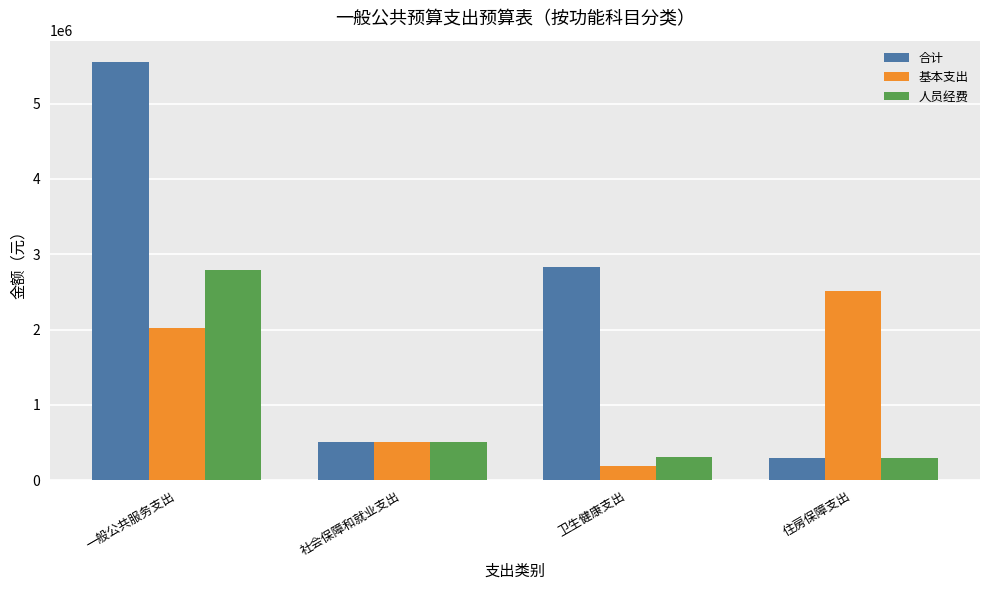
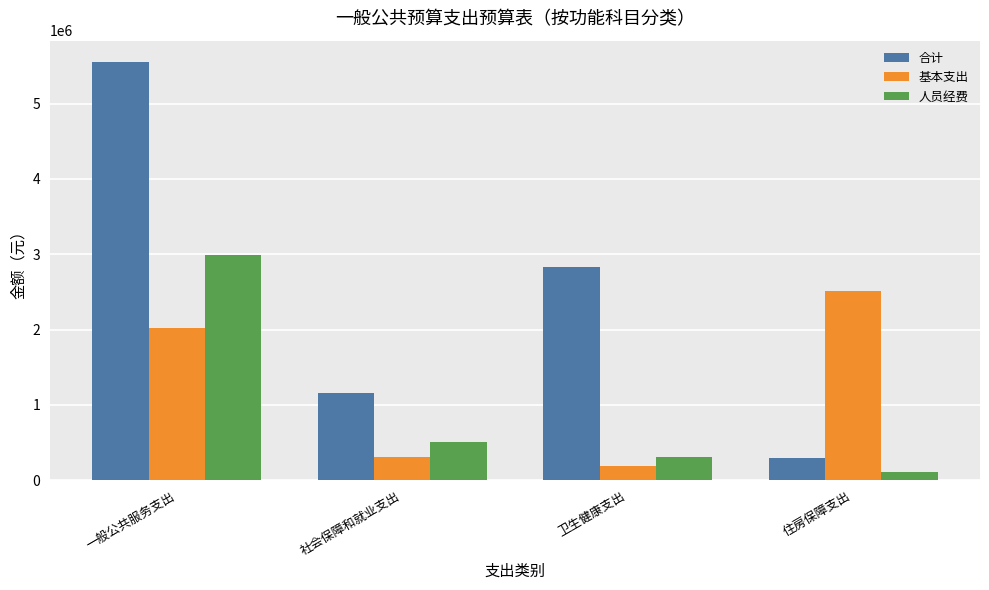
  {
    "合计": {
      "一般公共服务支出": 5600000,
-     "社会保障和就业支出": 500000,
+     "社会保障和就业支出": 1200000,
      "卫生健康支出": 2800000,
      "住房保障支出": 300000
    },
    "基本支出": {
      "一般公共服务支出": 2000000,
-     "社会保障和就业支出": 500000,
+     "社会保障和就业支出": 300000,
      "卫生健康支出": 200000,
      "住房保障支出": 2500000
    },
    "人员经费": {
-     "一般公共服务支出": 2800000,
+     "一般公共服务支出": 3000000,
      "社会保障和就业支出": 500000,
      "卫生健康支出": 300000,
-     "住房保障支出": 300000
+     "住房保障支出": 100000
    }
  }
